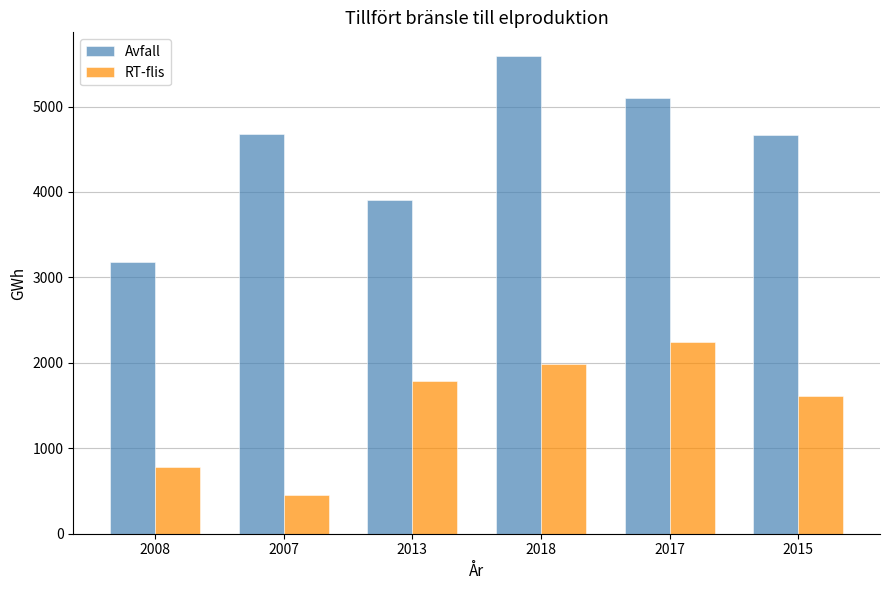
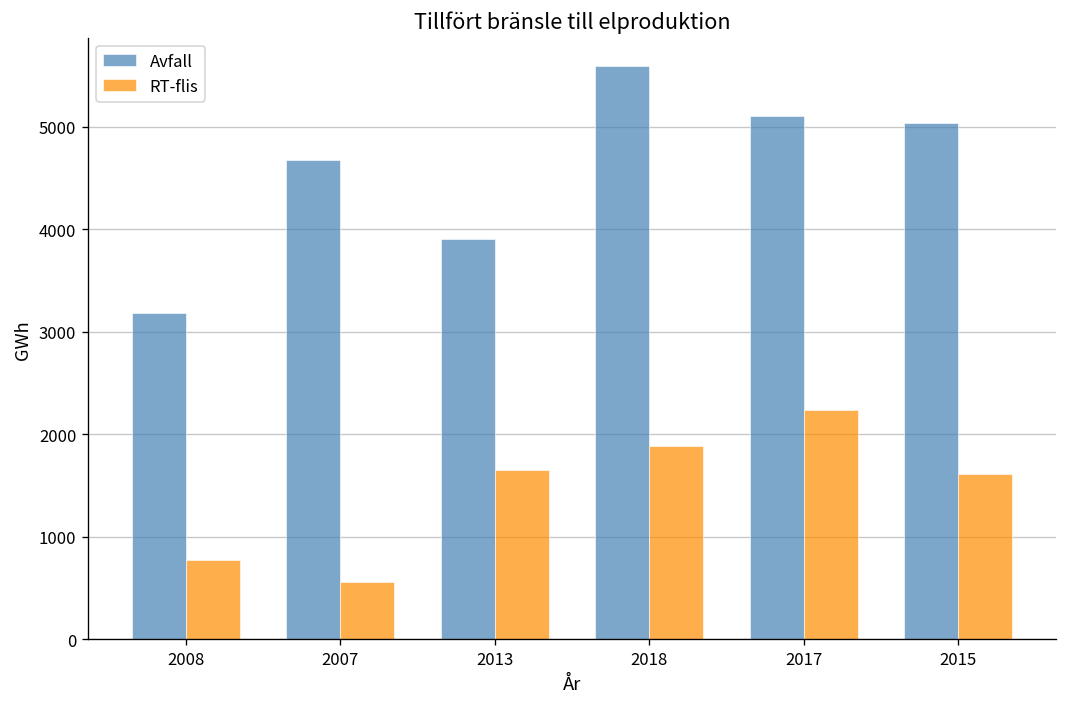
  {
    "Avfall": {
      "2008": 3200,
      "2007": 4700,
      "2013": 3900,
      "2018": 5600,
      "2017": 5100,
-     "2015": 4700
+     "2015": 5000
    },
    "RT-flis": {
      "2008": 800,
-     "2007": 500,
-     "2013": 1800,
-     "2018": 2000,
+     "2007": 600,
+     "2013": 1700,
+     "2018": 1900,
      "2017": 2200,
      "2015": 1600
    }
  }
